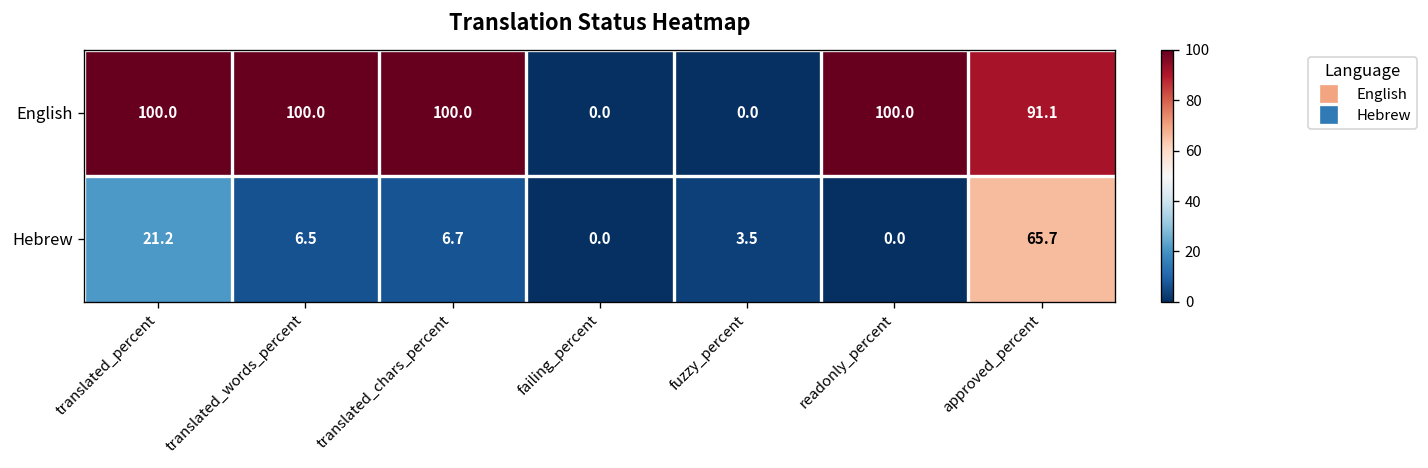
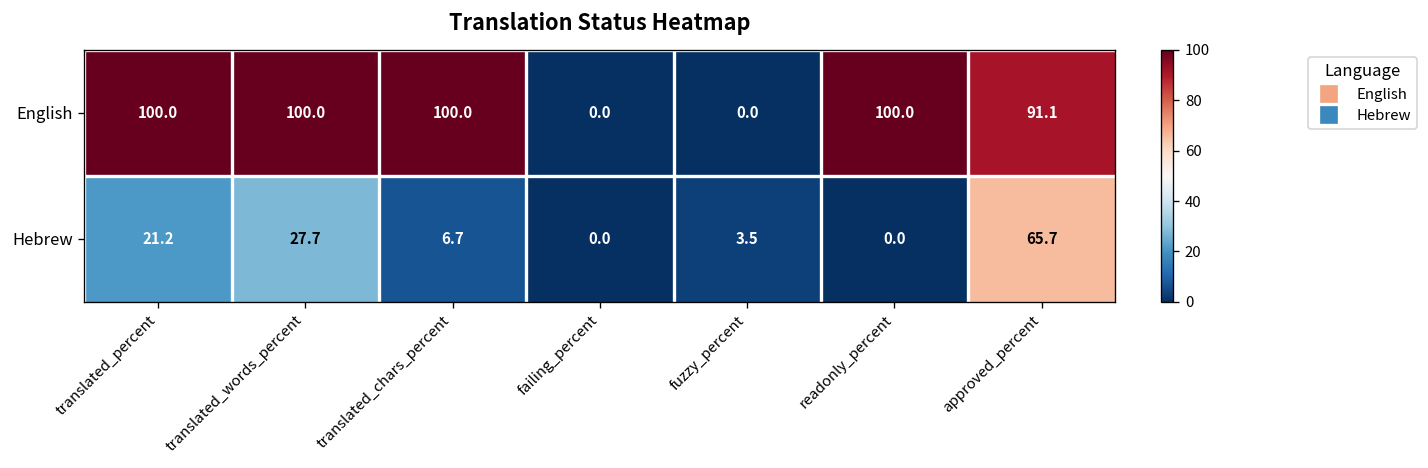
  {
    "English": {
      "translated_percent": 100.0,
      "translated_words_percent": 100.0,
      "translated_chars_percent": 100.0,
      "failing_percent": 0.0,
      "fuzzy_percent": 0.0,
      "readonly_percent": 100.0,
      "approved_percent": 91.1
    },
    "Hebrew": {
      "translated_percent": 21.2,
-     "translated_words_percent": 6.5,
+     "translated_words_percent": 27.7,
      "translated_chars_percent": 6.7,
      "failing_percent": 0.0,
      "fuzzy_percent": 3.5,
      "readonly_percent": 0.0,
      "approved_percent": 65.7
    }
  }
